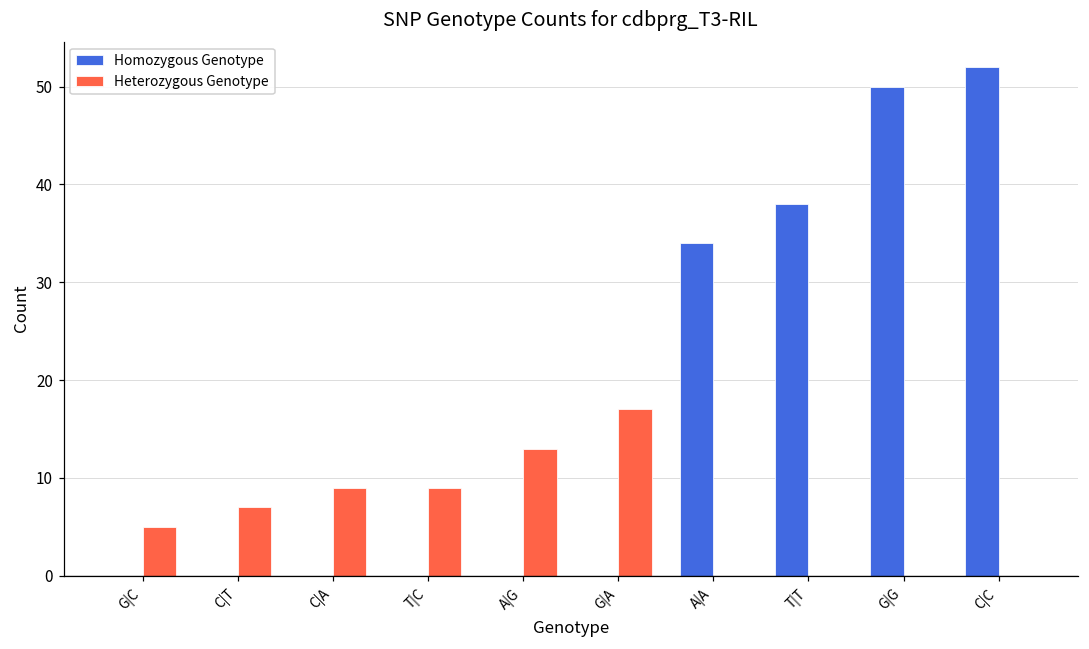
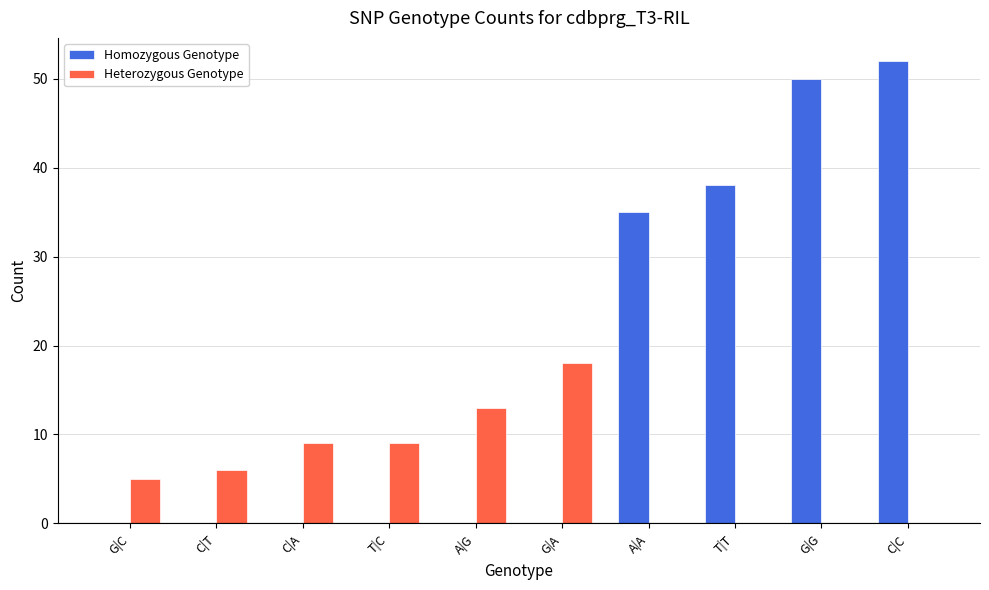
  {
    "Homozygous Genotype": {
      "G|C": 0,
      "C|T": 0,
      "C|A": 0,
      "T|C": 0,
      "A|G": 0,
      "G|A": 0,
-     "A|A": 34,
+     "A|A": 35,
      "T|T": 38,
      "G|G": 50,
      "C|C": 52
    },
    "Heterozygous Genotype": {
      "G|C": 5,
-     "C|T": 7,
+     "C|T": 6,
      "C|A": 9,
      "T|C": 9,
      "A|G": 13,
-     "G|A": 17,
+     "G|A": 18,
      "A|A": 0,
      "T|T": 0,
      "G|G": 0,
      "C|C": 0
    }
  }
